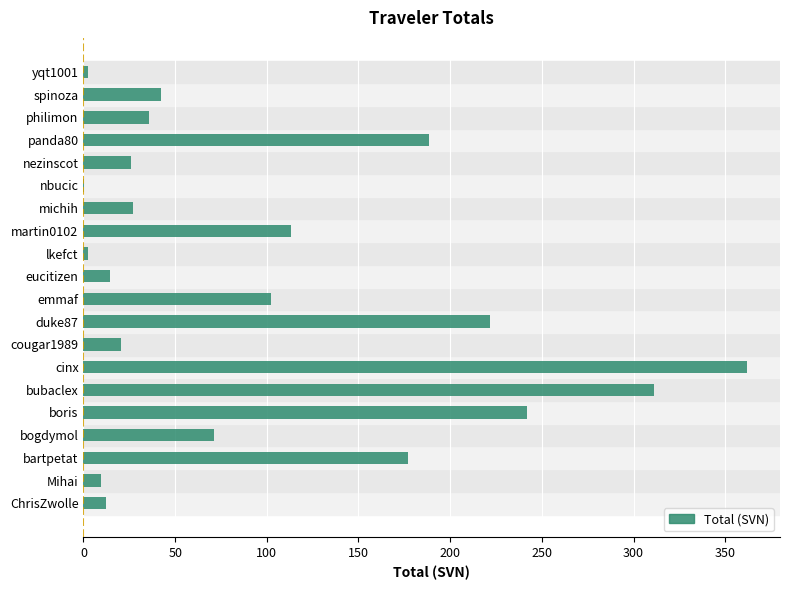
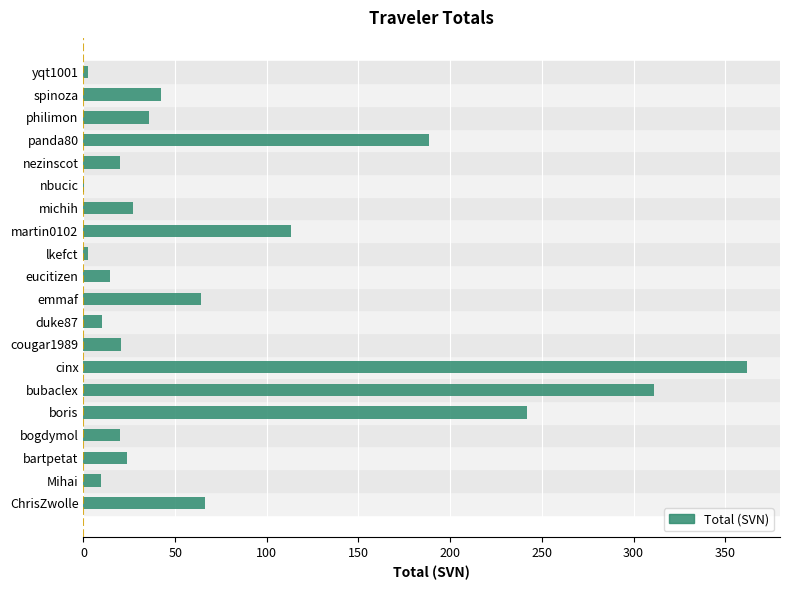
  {
    "yqt1001": 2,
    "spinoza": 42,
    "philimon": 36,
    "panda80": 188,
-   "nezinscot": 26,
+   "nezinscot": 20,
    "michih": 27,
    "martin0102": 113,
    "lkefct": 2,
    "eucitizen": 15,
-   "emmaf": 102,
-   "duke87": 222,
+   "emmaf": 64,
+   "duke87": 10,
    "cougar1989": 20,
    "cinx": 362,
    "bubaclex": 311,
    "boris": 242,
-   "bogdymol": 71,
-   "bartpetat": 177,
+   "bogdymol": 20,
+   "bartpetat": 24,
    "Mihai": 10,
-   "ChrisZwolle": 12
+   "ChrisZwolle": 66
  }
